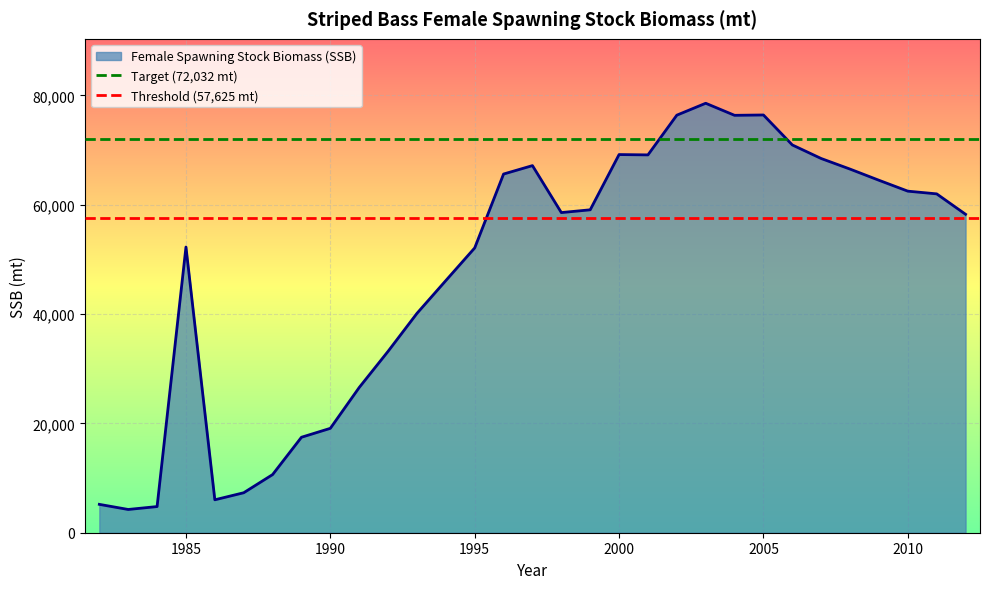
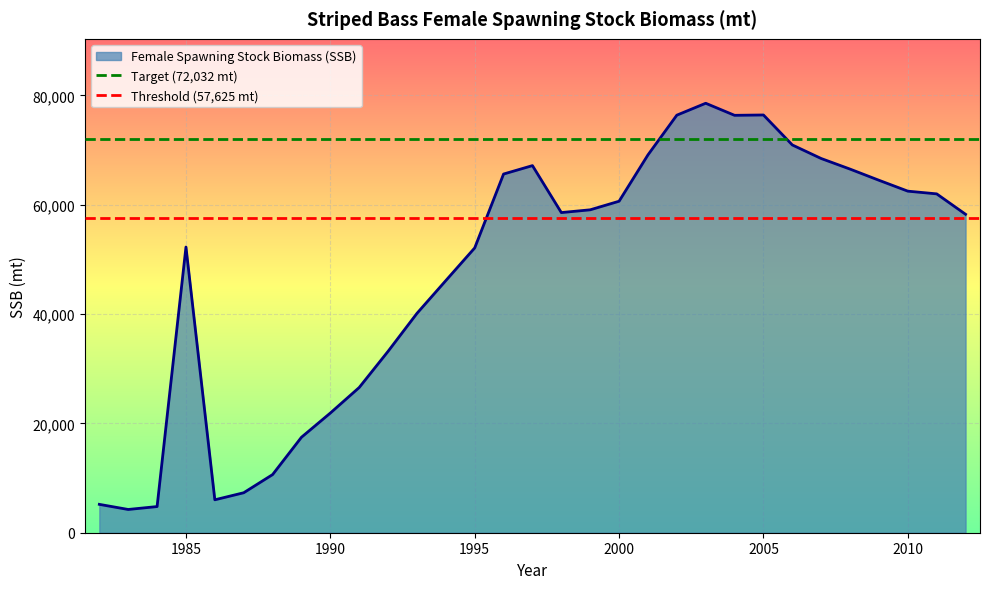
  {
    "1985": "52,000",
-   "1990": "19,000",
+   "1990": "22,000",
    "1995": "52,000",
-   "2000": "69,000",
+   "2000": "61,000",
    "2005": "76,000",
    "2010": "62,000"
  }
